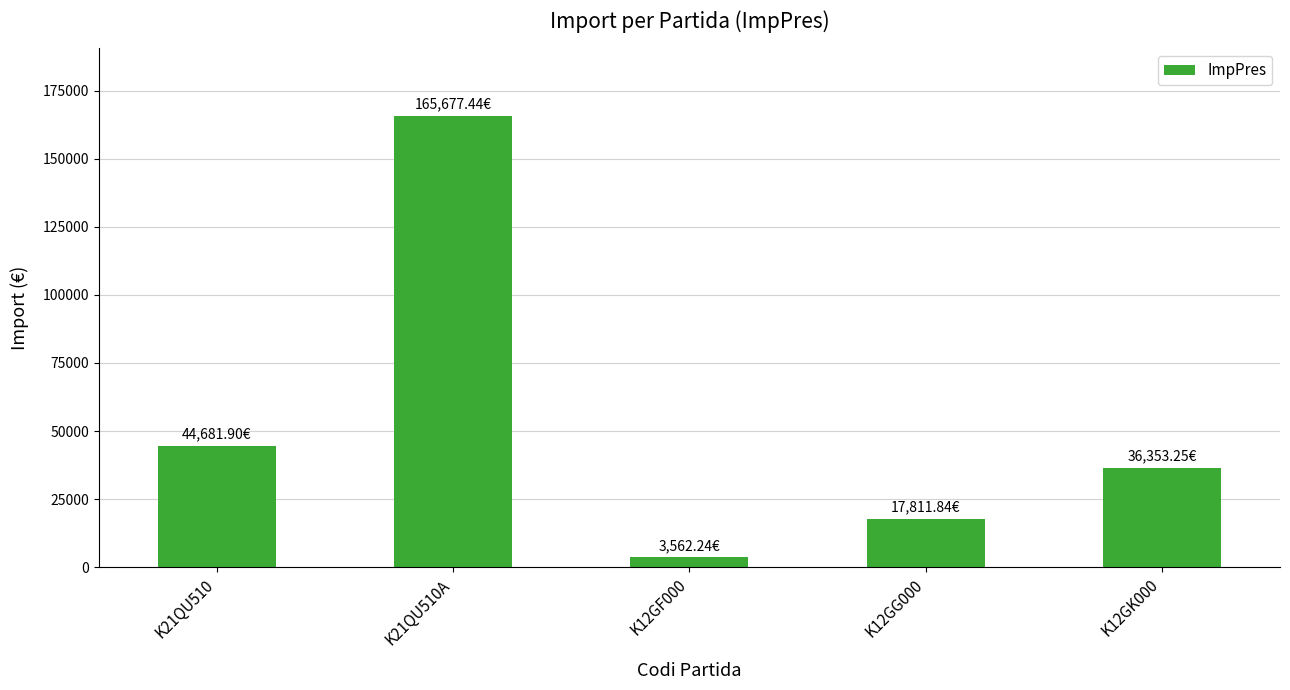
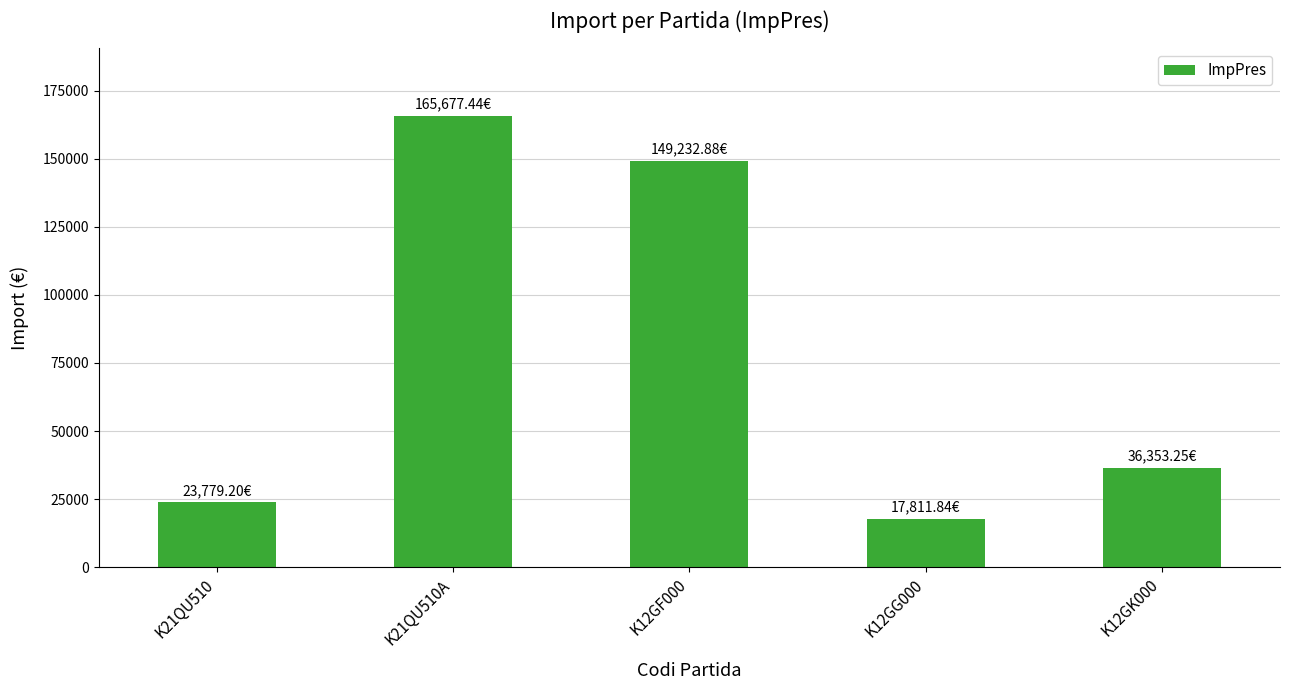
  {
-   "K21QU510": "44,681.90€",
+   "K21QU510": "23,779.20€",
    "K21QU510A": "165,677.44€",
-   "K12GF000": "3,562.24€",
+   "K12GF000": "149,232.88€",
    "K12GG000": "17,811.84€",
    "K12GK000": "36,353.25€"
  }
